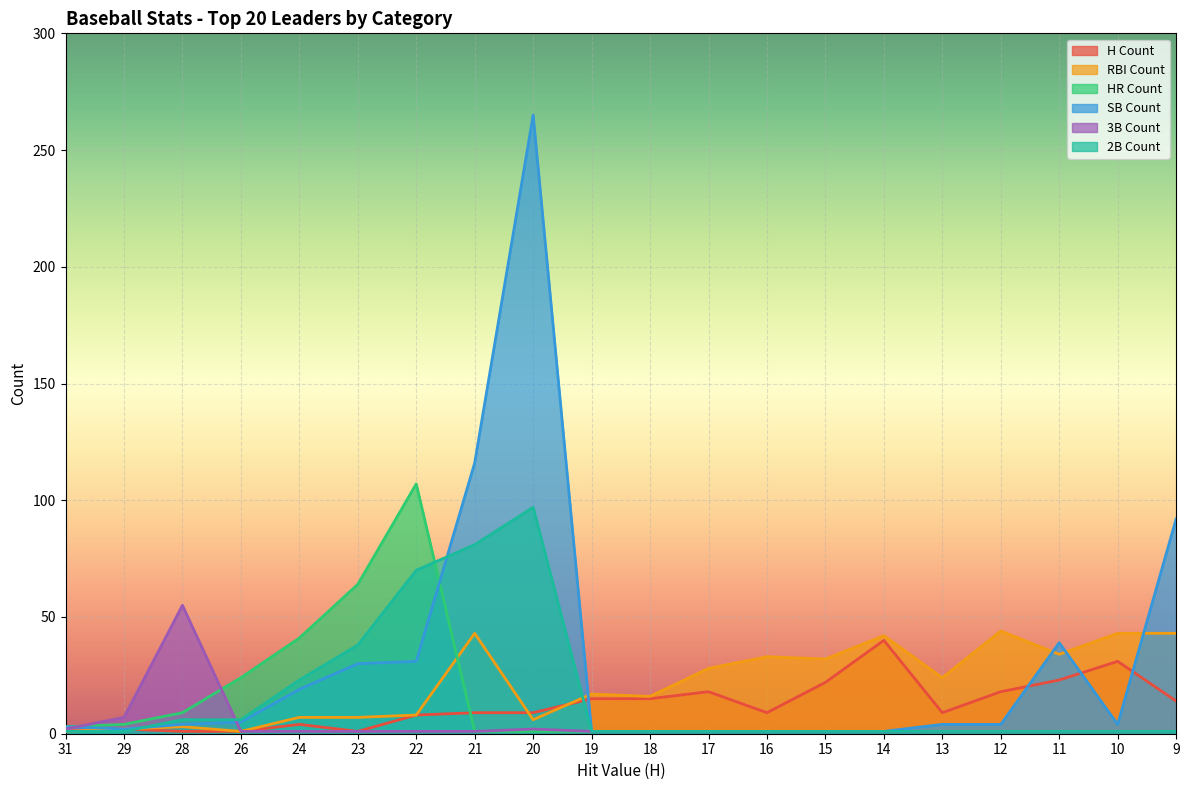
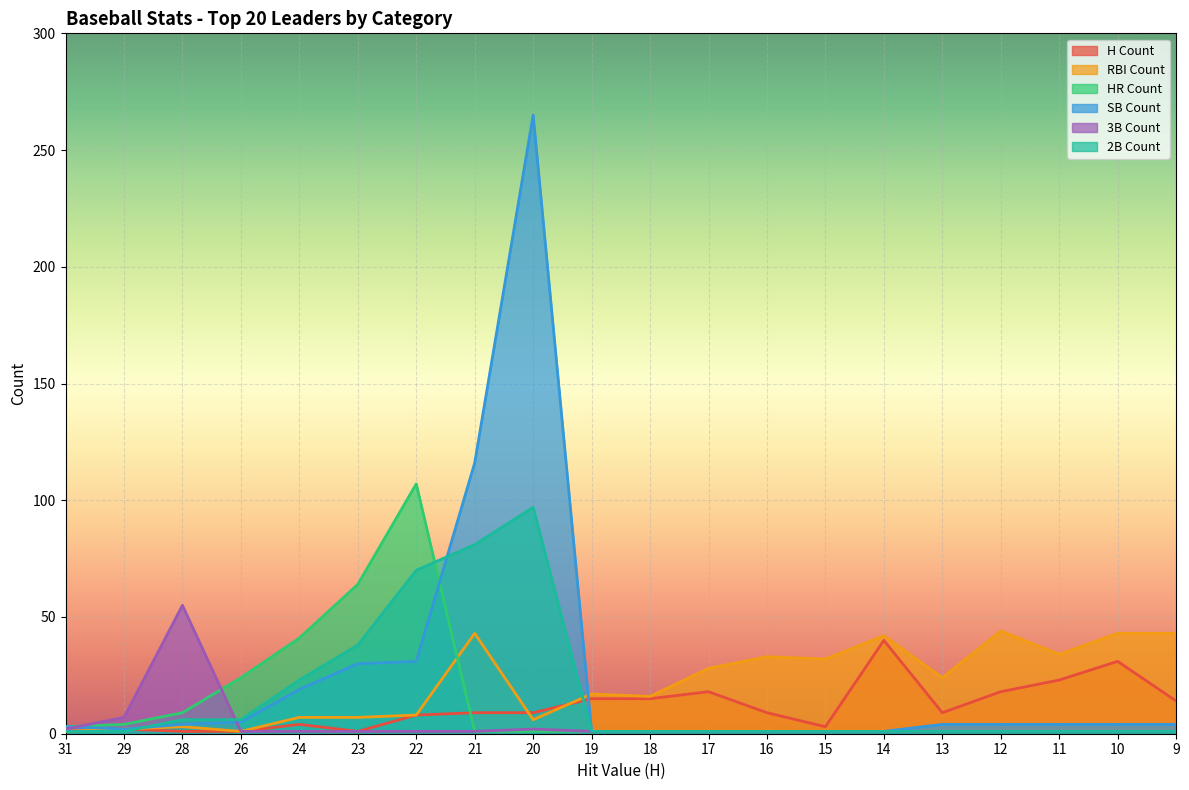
  {
    "H Count": {
      "28": 1,
      "24": 4,
      "21": 9,
      "20": 9,
      "19": 15,
      "17": 18,
      "16": 9,
-     "15": 22,
+     "15": 3,
      "14": 40,
      "13": 9,
      "12": 18,
      "11": 23,
      "10": 31,
      "9": 14
    },
    "RBI Count": {
      "24": 7,
      "23": 7,
      "21": 43,
      "20": 6,
      "19": 17,
      "17": 28,
      "16": 33,
      "15": 32,
      "14": 42,
      "13": 24,
      "12": 44,
      "11": 34,
      "10": 43,
      "9": 43
    },
    "SB Count": {
      "24": 19,
      "23": 30,
      "22": 31,
      "21": 116,
      "20": 265,
      "13": 4,
      "12": 4,
-     "11": 39,
+     "11": 4,
      "10": 4,
-     "9": 92
+     "9": 4
    },
    "3B Count": {
      "29": 7,
      "28": 55,
      "24": 1,
      "22": 1
    }
  }
